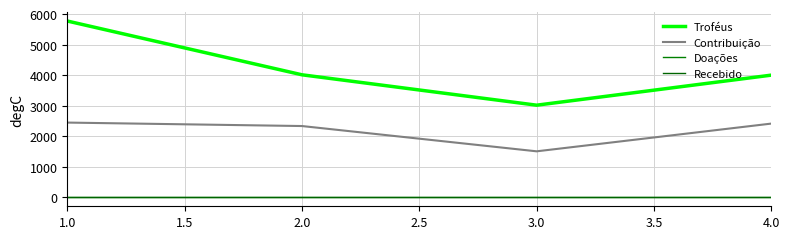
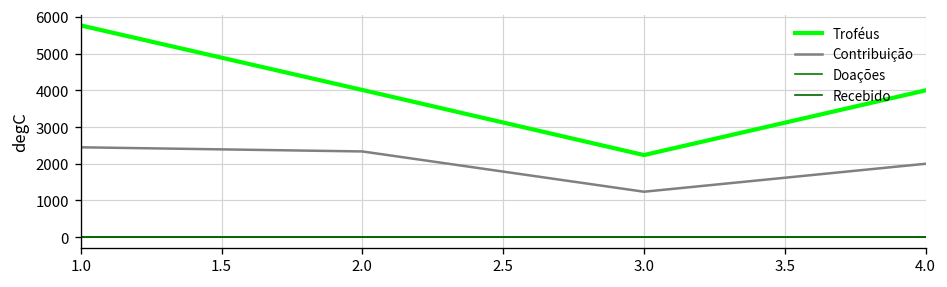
  {
    "Troféus": {
      "1.0": 5800,
      "2.0": 4000,
-     "3.0": 3000,
+     "3.0": 2200,
      "4.0": 4000
    },
    "Contribuição": {
      "1.0": 2400,
      "2.0": 2300,
-     "3.0": 1500,
-     "4.0": 2400
+     "3.0": 1200,
+     "4.0": 2000
    },
    "Recebido": {
      "1.0": 0,
      "2.0": 0,
      "3.0": 0,
      "4.0": 0
    }
  }
